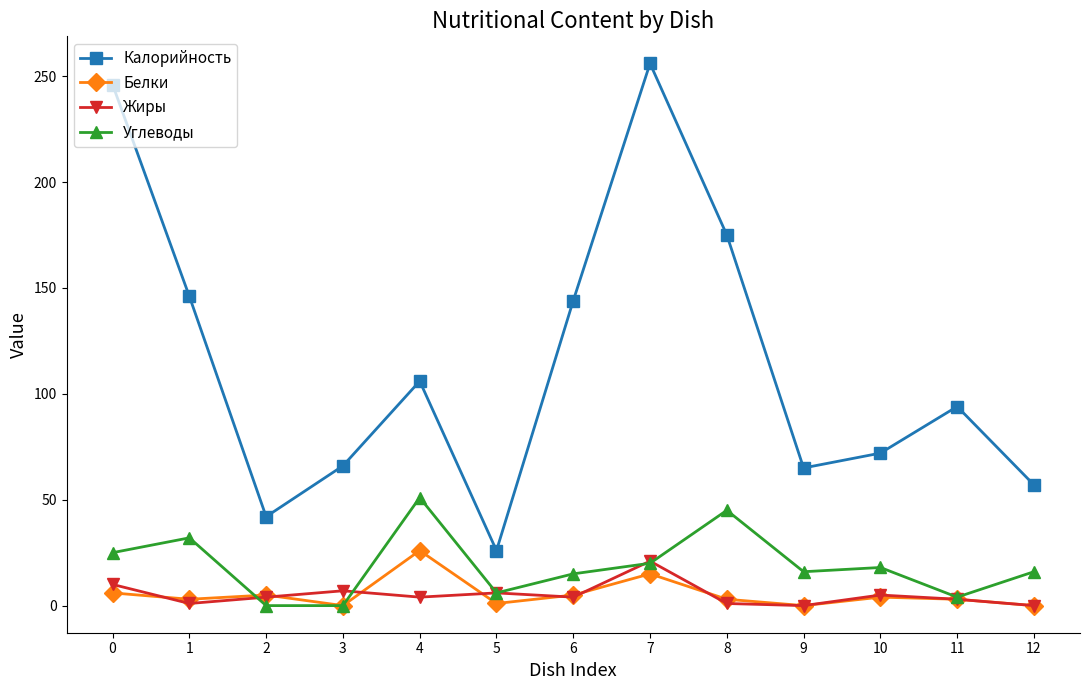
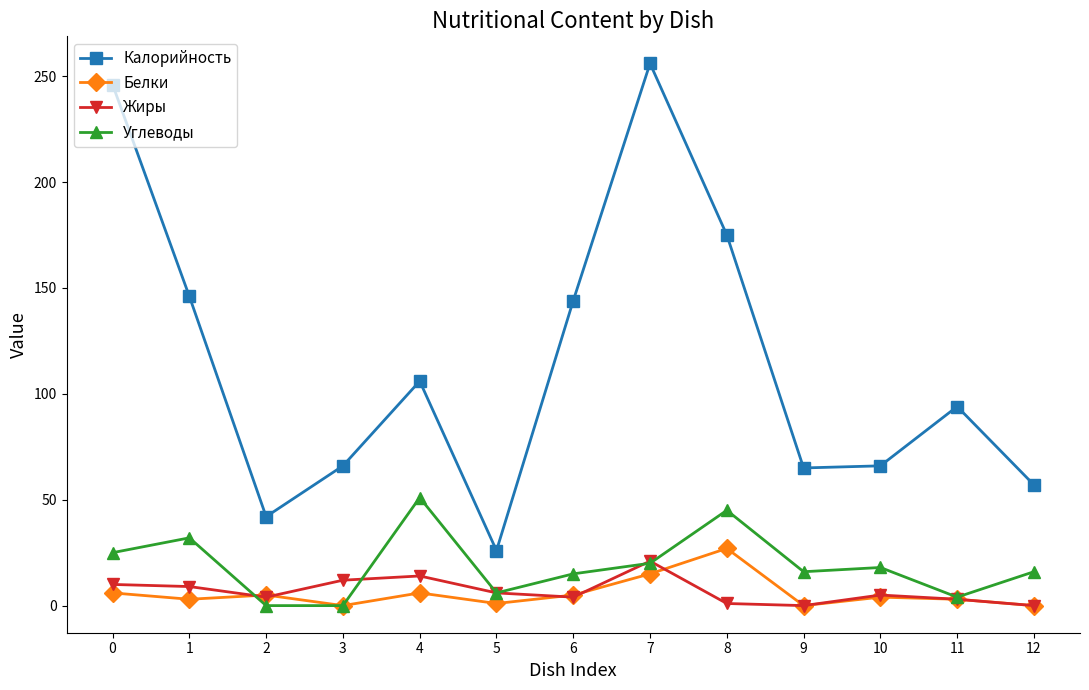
  {
    "Калорийность": {
      "1": 146,
      "2": 42,
      "3": 66,
      "4": 106,
      "5": 26,
      "6": 144,
      "7": 256,
      "8": 175,
      "9": 65,
-     "10": 72,
+     "10": 66,
      "11": 94,
      "12": 57
    },
    "Белки": {
      "0": 6,
      "1": 3,
-     "4": 26,
+     "4": 6,
      "5": 1,
      "7": 15,
-     "8": 3
+     "8": 27
    },
    "Жиры": {
      "0": 10,
-     "1": 1,
-     "3": 7,
-     "4": 4,
+     "1": 9,
+     "3": 12,
+     "4": 14,
      "8": 1
    },
    "Углеводы": {
      "0": 25,
      "1": 32,
      "2": 0,
      "4": 51,
      "6": 15,
      "8": 45,
      "9": 16,
      "10": 18,
      "12": 16
    }
  }
